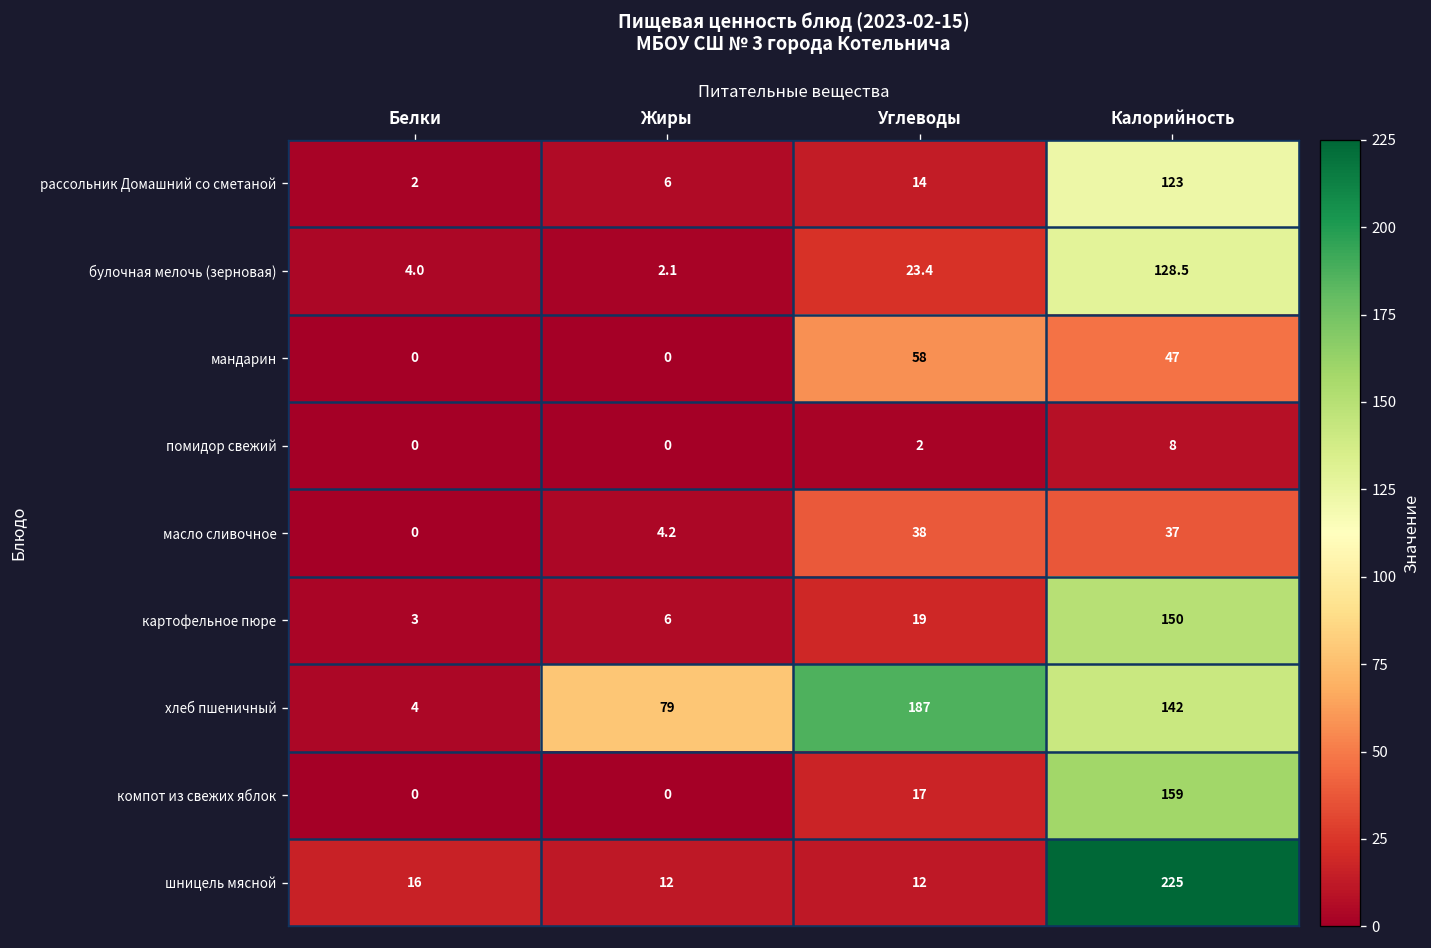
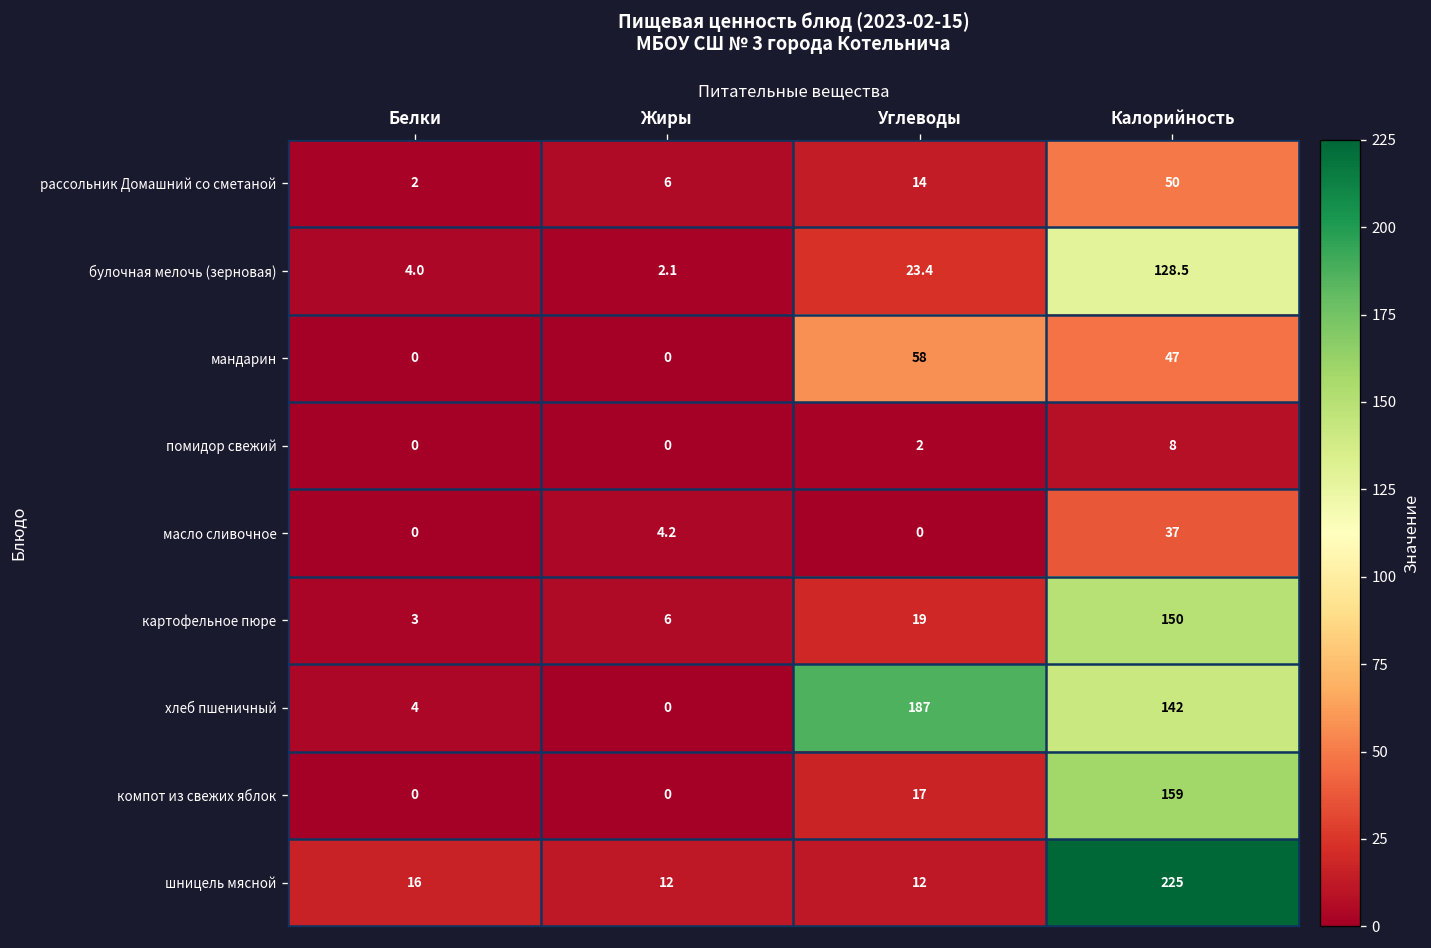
  {
    "рассольник Домашний со сметаной": {
      "Белки": 2,
      "Жиры": 6,
      "Углеводы": 14,
-     "Калорийность": 123
+     "Калорийность": 50
    },
    "булочная мелочь (зерновая)": {
      "Белки": 4.0,
      "Жиры": 2.1,
      "Углеводы": 23.4,
      "Калорийность": 128.5
    },
    "мандарин": {
      "Белки": 0,
      "Жиры": 0,
      "Углеводы": 58,
      "Калорийность": 47
    },
    "помидор свежий": {
      "Белки": 0,
      "Жиры": 0,
      "Углеводы": 2,
      "Калорийность": 8
    },
    "масло сливочное": {
      "Белки": 0,
      "Жиры": 4.2,
-     "Углеводы": 38,
+     "Углеводы": 0,
      "Калорийность": 37
    },
    "картофельное пюре": {
      "Белки": 3,
      "Жиры": 6,
      "Углеводы": 19,
      "Калорийность": 150
    },
    "хлеб пшеничный": {
      "Белки": 4,
-     "Жиры": 79,
+     "Жиры": 0,
      "Углеводы": 187,
      "Калорийность": 142
    },
    "компот из свежих яблок": {
      "Белки": 0,
      "Жиры": 0,
      "Углеводы": 17,
      "Калорийность": 159
    },
    "шницель мясной": {
      "Белки": 16,
      "Жиры": 12,
      "Углеводы": 12,
      "Калорийность": 225
    }
  }
